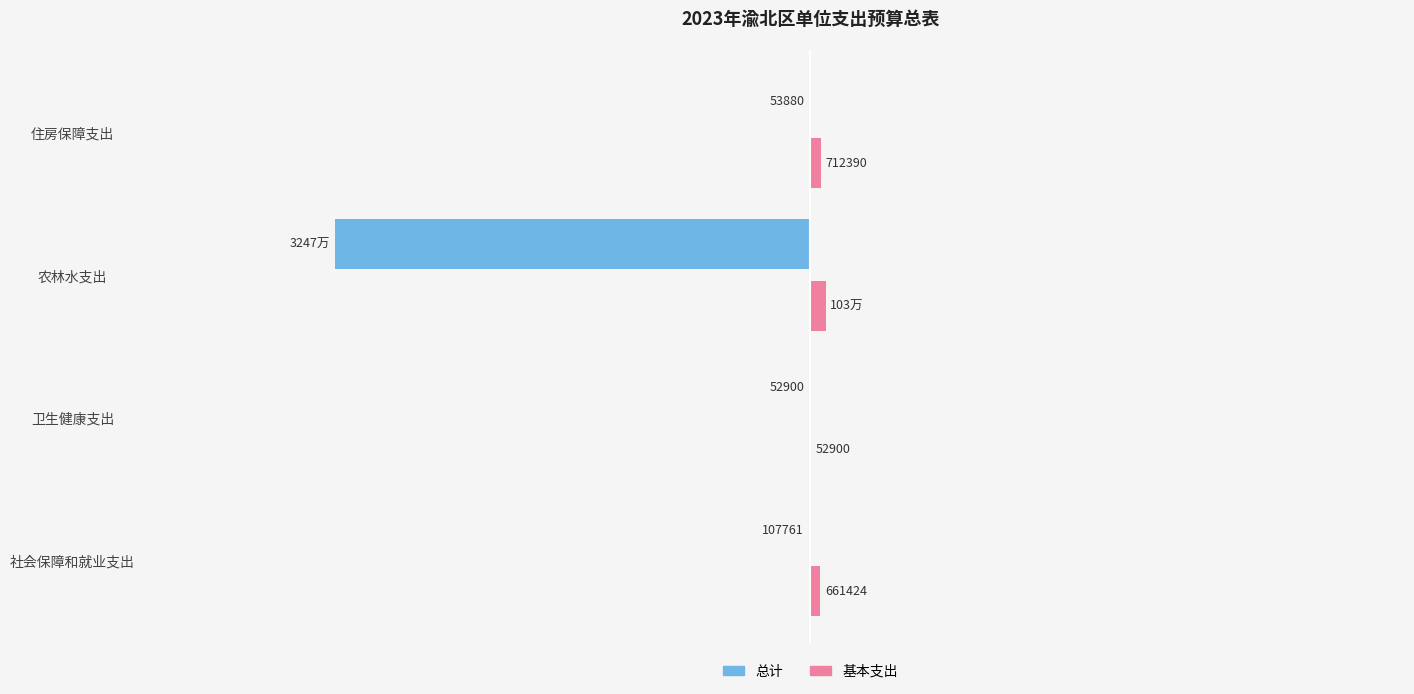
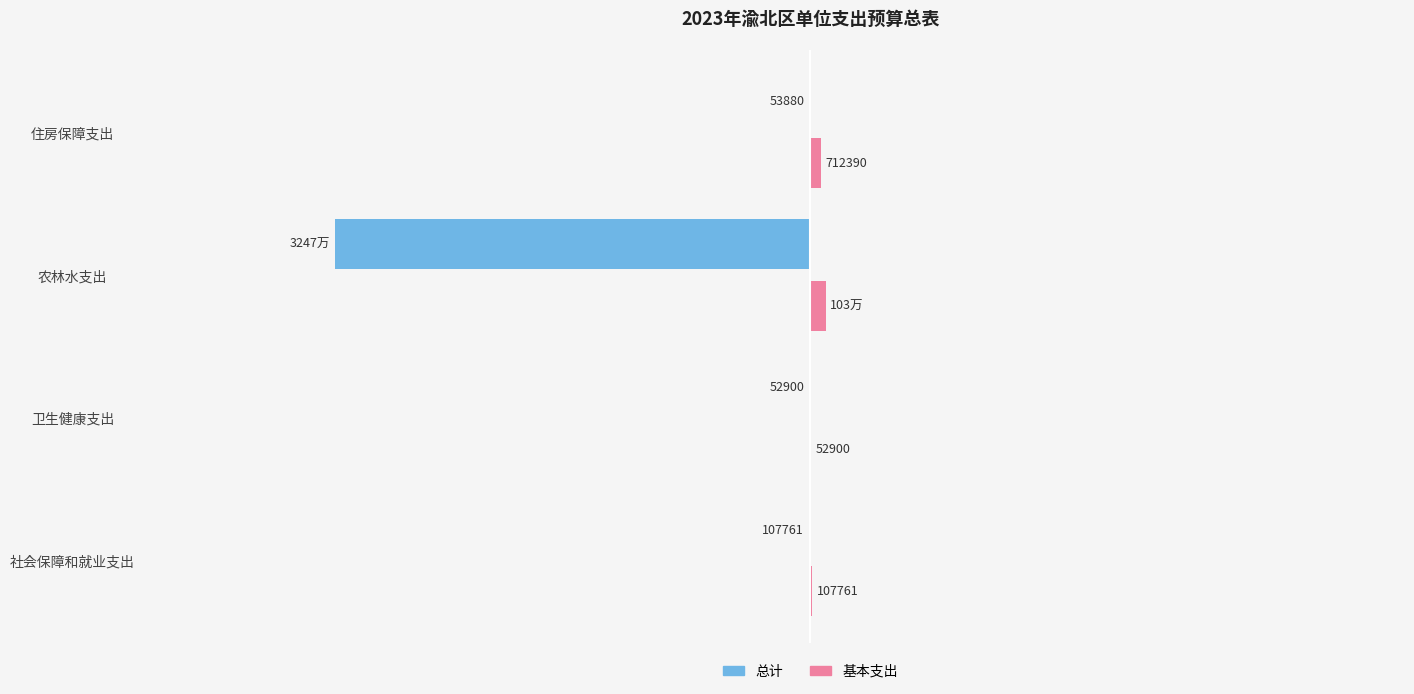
  {
    "基本支出": {
      "住房保障支出": 712390,
      "卫生健康支出": 52900,
-     "社会保障和就业支出": 661424
+     "社会保障和就业支出": 107761
    }
  }
